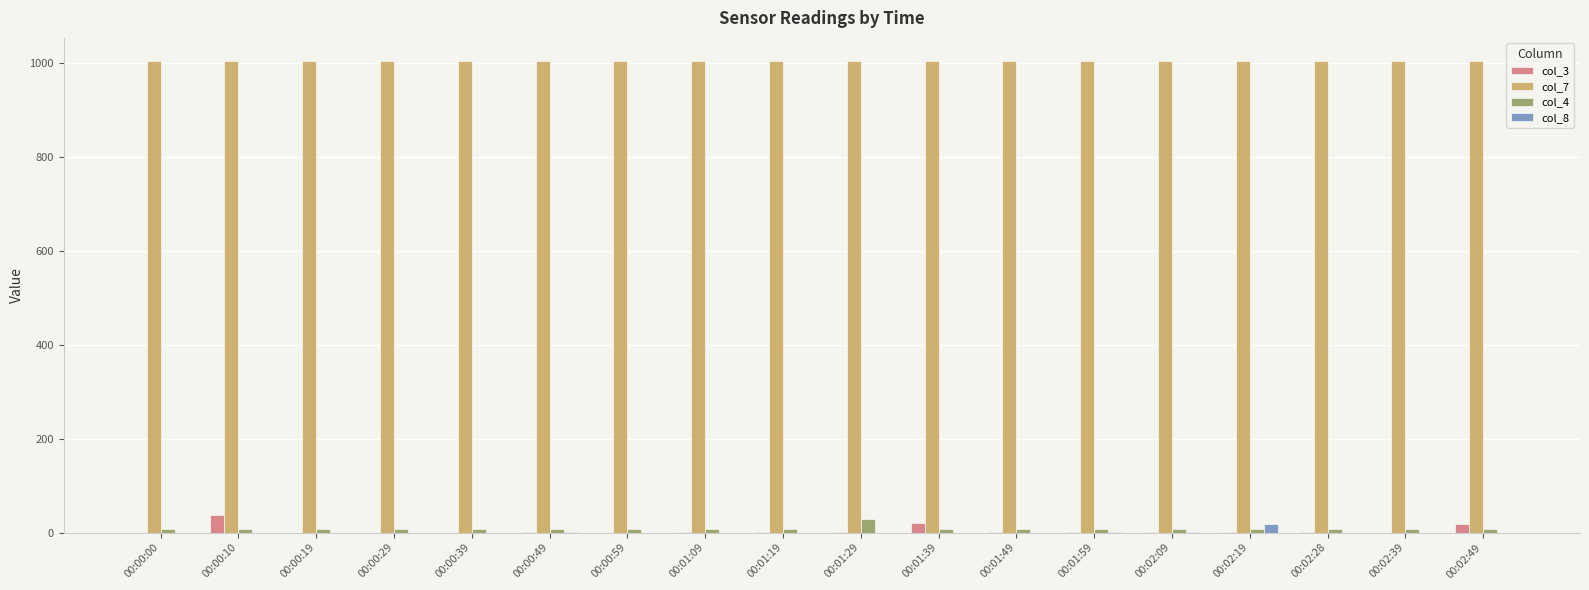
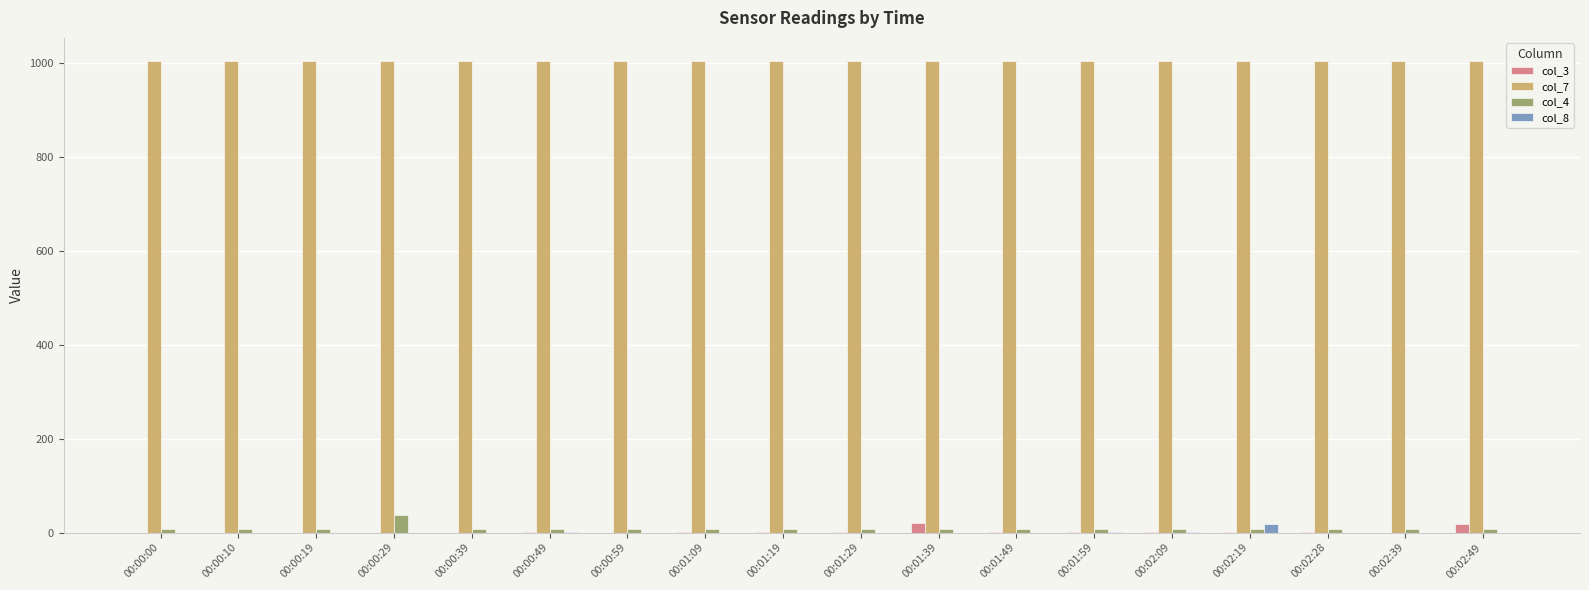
  {
    "col_3": {
      "00:00:00": 0,
-     "00:00:10": 40,
+     "00:00:10": 0,
      "00:00:19": 0,
      "00:00:29": 0,
      "00:00:39": 0,
      "00:00:59": 0,
      "00:01:39": 20,
      "00:02:39": 0,
      "00:02:49": 20
    },
    "col_7": {
      "00:00:00": 1000,
      "00:00:10": 1000,
      "00:00:19": 1000,
      "00:00:29": 1000,
      "00:00:39": 1000,
      "00:00:49": 1000,
      "00:00:59": 1000,
      "00:01:09": 1000,
      "00:01:19": 1000,
      "00:01:29": 1000,
      "00:01:39": 1000,
      "00:01:49": 1000,
      "00:01:59": 1000,
      "00:02:09": 1000,
      "00:02:19": 1000,
      "00:02:28": 1000,
      "00:02:39": 1000,
      "00:02:49": 1000
    },
    "col_4": {
      "00:00:00": 10,
      "00:00:10": 10,
      "00:00:19": 10,
-     "00:00:29": 10,
+     "00:00:29": 40,
      "00:00:39": 10,
      "00:00:49": 10,
      "00:00:59": 10,
      "00:01:09": 10,
      "00:01:19": 10,
-     "00:01:29": 30,
+     "00:01:29": 10,
      "00:01:39": 10,
      "00:01:49": 10,
      "00:01:59": 10,
      "00:02:09": 10,
      "00:02:19": 10,
      "00:02:28": 10,
      "00:02:39": 10,
      "00:02:49": 10
    },
    "col_8": {
      "00:00:00": 0,
      "00:00:10": 0,
      "00:00:19": 0,
      "00:00:29": 0,
      "00:00:39": 0,
      "00:00:59": 0,
      "00:01:09": 0,
      "00:01:19": 0,
      "00:01:29": 0,
      "00:01:39": 0,
      "00:01:49": 0,
      "00:02:19": 20,
      "00:02:28": 0,
      "00:02:39": 0,
      "00:02:49": 0
    }
  }
